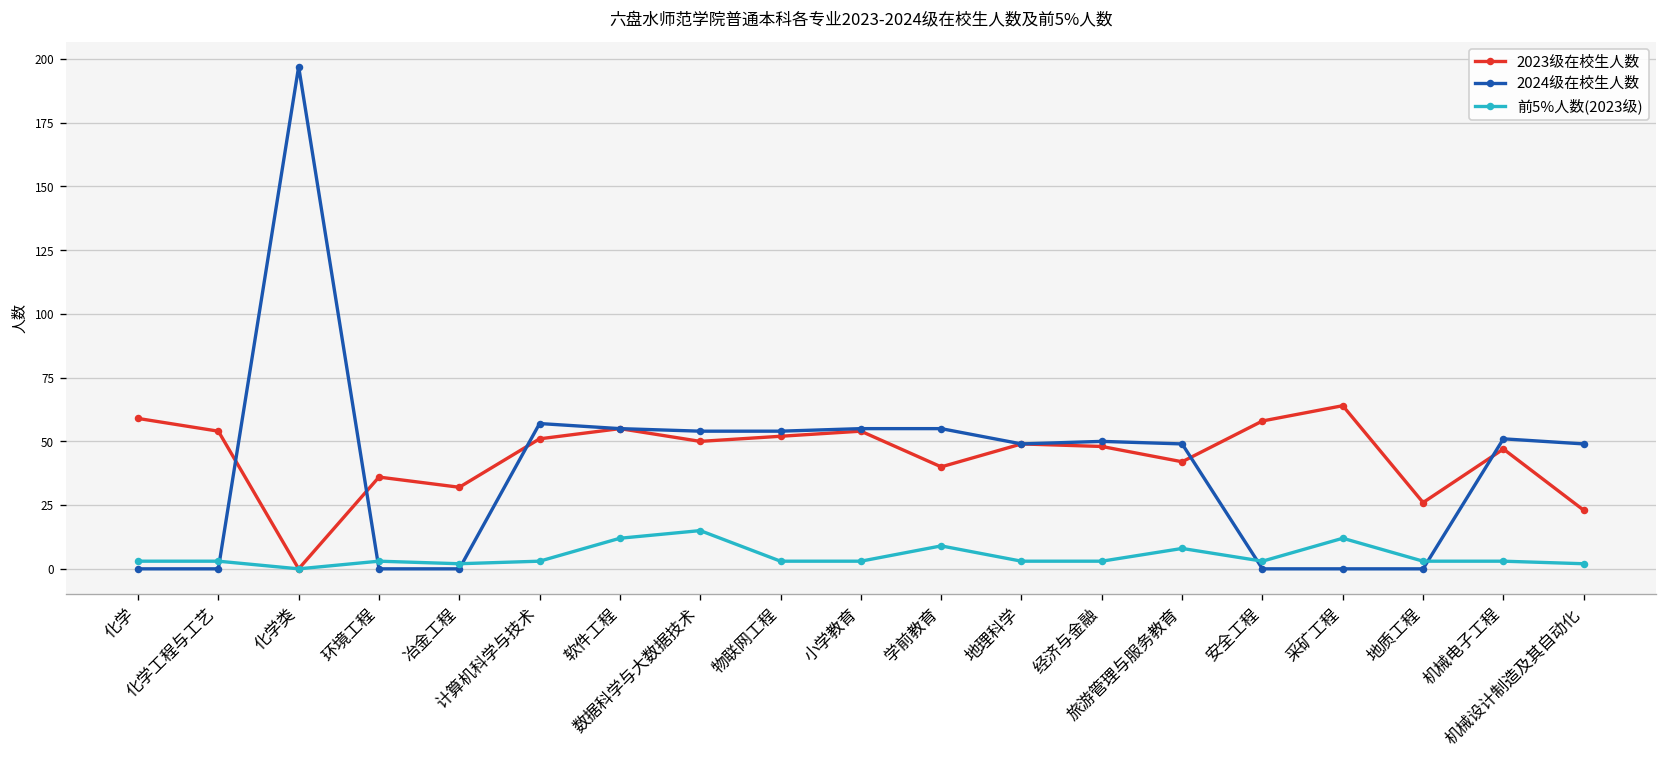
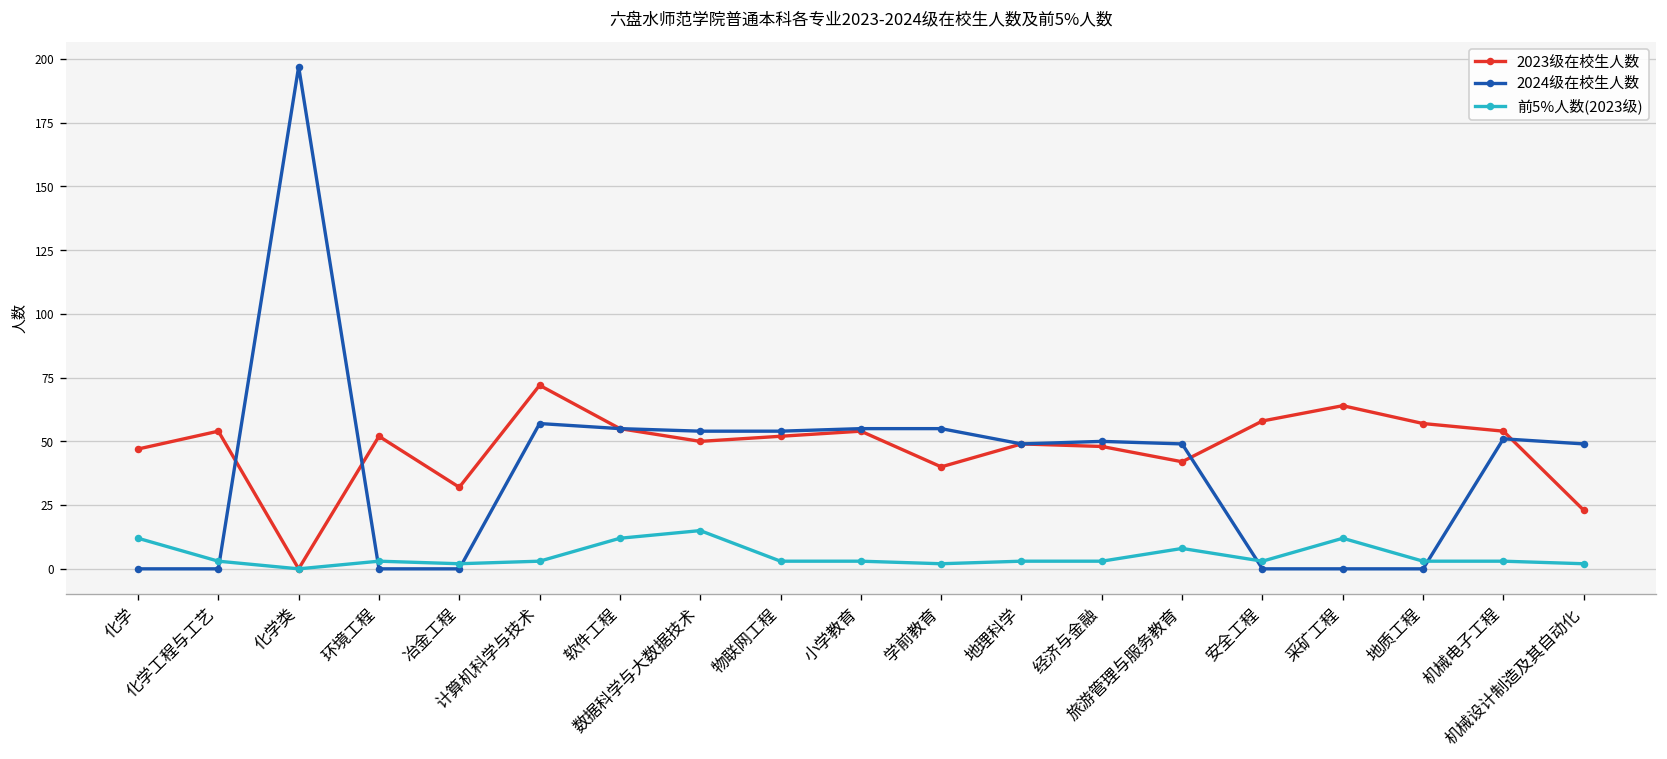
  {
    "2023级在校生人数": {
-     "化学": 59,
+     "化学": 47,
      "化学工程与工艺": 54,
-     "环境工程": 36,
+     "环境工程": 52,
      "冶金工程": 32,
-     "计算机科学与技术": 51,
+     "计算机科学与技术": 72,
      "数据科学与大数据技术": 50,
      "物联网工程": 52,
      "学前教育": 40,
      "经济与金融": 48,
      "旅游管理与服务教育": 42,
      "安全工程": 58,
      "采矿工程": 64,
-     "地质工程": 26,
-     "机械电子工程": 47,
+     "地质工程": 57,
+     "机械电子工程": 54,
      "机械设计制造及其自动化": 23
    },
    "2024级在校生人数": {
      "化学": 0,
      "化学工程与工艺": 0,
      "化学类": 197,
      "环境工程": 0,
      "冶金工程": 0,
      "计算机科学与技术": 57,
      "数据科学与大数据技术": 54,
      "物联网工程": 54,
      "学前教育": 55,
      "经济与金融": 50,
      "旅游管理与服务教育": 49,
      "安全工程": 0,
      "采矿工程": 0,
      "地质工程": 0,
      "机械电子工程": 51,
      "机械设计制造及其自动化": 49
    },
    "前5%人数(2023级)": {
-     "化学": 3,
+     "化学": 12,
      "化学工程与工艺": 3,
      "环境工程": 3,
      "冶金工程": 2,
      "计算机科学与技术": 3,
      "软件工程": 12,
      "数据科学与大数据技术": 15,
      "物联网工程": 3,
      "小学教育": 3,
-     "学前教育": 9,
+     "学前教育": 2,
      "地理科学": 3,
      "经济与金融": 3,
      "旅游管理与服务教育": 8,
      "安全工程": 3,
      "采矿工程": 12,
      "地质工程": 3,
      "机械电子工程": 3,
      "机械设计制造及其自动化": 2
    }
  }
